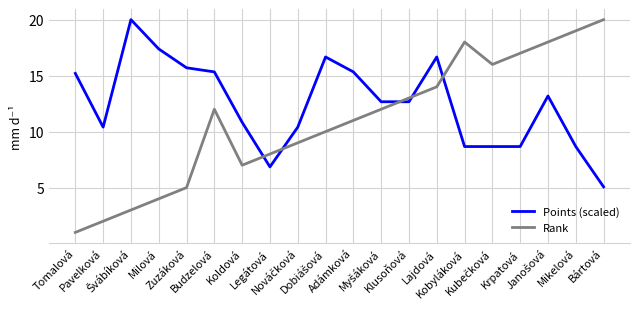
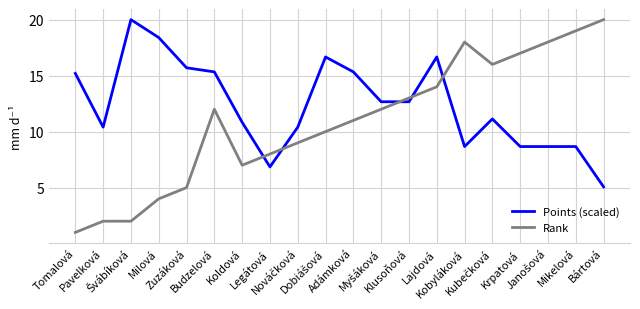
  {
    "Points (scaled)": {
      "Tomalová": 15.2,
      "Pavelková": 10.4,
      "Švábíková": 20.0,
-     "Milová": 17.4,
+     "Milová": 18.4,
      "Zuzáková": 15.7,
      "Budzelová": 15.3,
      "Koldová": 10.8,
      "Legátová": 6.9,
      "Nováčková": 10.4,
      "Dobiášová": 16.7,
      "Adámková": 15.3,
      "Myšáková": 12.7,
      "Klusoňová": 12.7,
      "Lajdová": 16.7,
      "Kobyláková": 8.7,
-     "Kubečková": 8.7,
+     "Kubečková": 11.1,
      "Krpatová": 8.7,
-     "Janošová": 13.2,
+     "Janošová": 8.7,
      "Mikelová": 8.7,
      "Bártová": 5.1
    },
    "Rank": {
      "Tomalová": 1,
      "Pavelková": 2,
-     "Švábíková": 3,
+     "Švábíková": 2,
      "Milová": 4,
      "Zuzáková": 5,
      "Budzelová": 12,
      "Koldová": 7,
      "Legátová": 8,
      "Nováčková": 9,
      "Dobiášová": 10,
      "Adámková": 11,
      "Myšáková": 12,
      "Klusoňová": 13,
      "Lajdová": 14,
      "Kobyláková": 18,
      "Kubečková": 16,
      "Krpatová": 17,
      "Janošová": 18,
      "Mikelová": 19,
      "Bártová": 20
    }
  }
